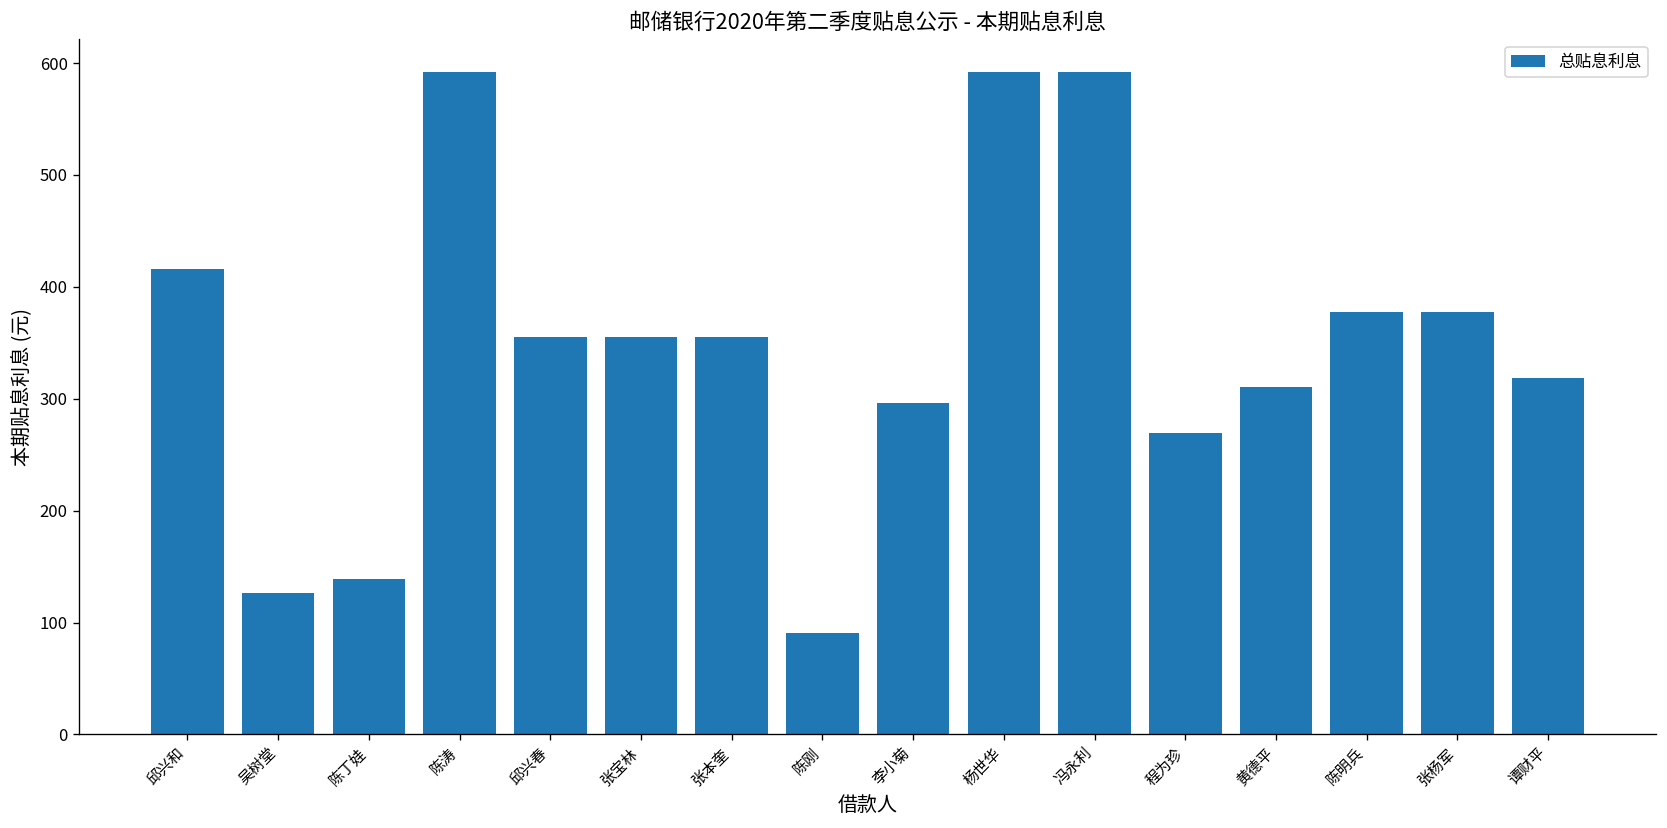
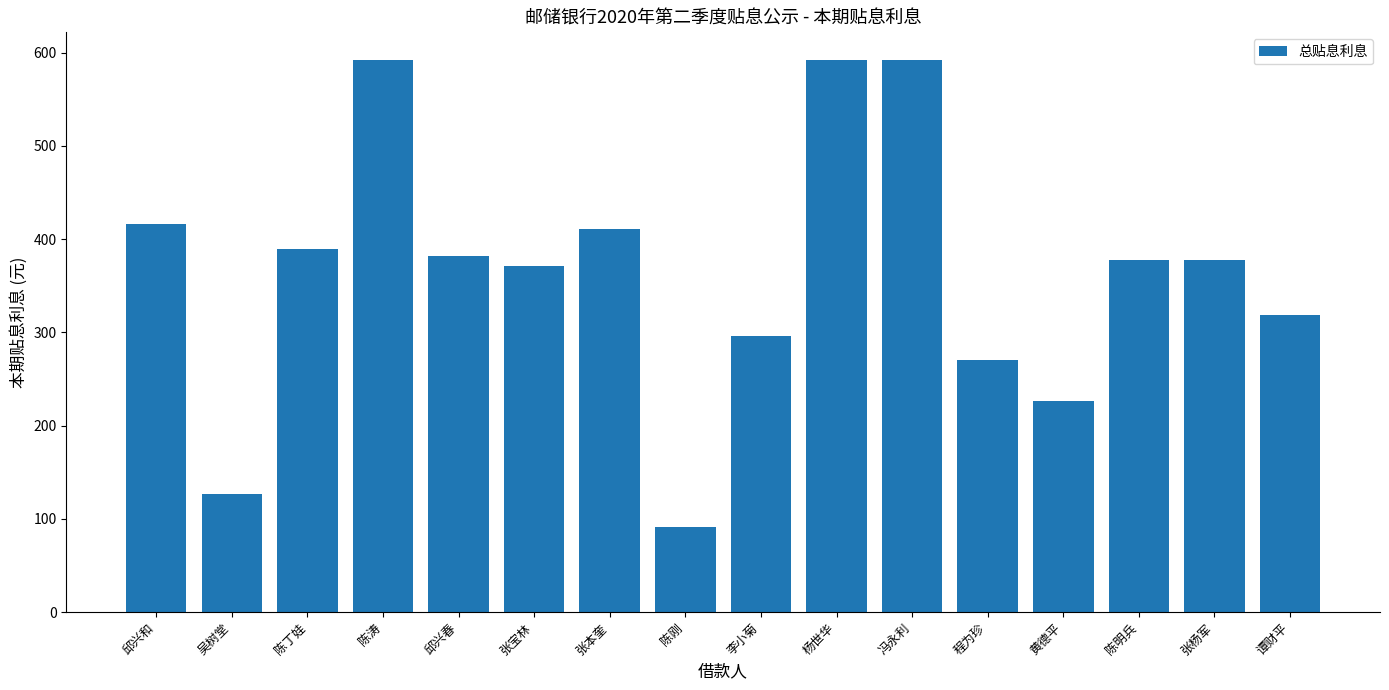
  {
    "邱兴和": 420,
    "吴树堂": 130,
-   "陈丁娃": 140,
+   "陈丁娃": 390,
    "陈涛": 590,
-   "邱兴春": 360,
-   "张宝林": 360,
-   "张本奎": 360,
+   "邱兴春": 380,
+   "张宝林": 370,
+   "张本奎": 410,
    "陈刚": 90,
    "李小菊": 300,
    "杨世华": 590,
    "冯永利": 590,
    "程为珍": 270,
-   "黄德平": 310,
+   "黄德平": 230,
    "陈明兵": 380,
    "张杨军": 380,
    "谭财平": 320
  }
